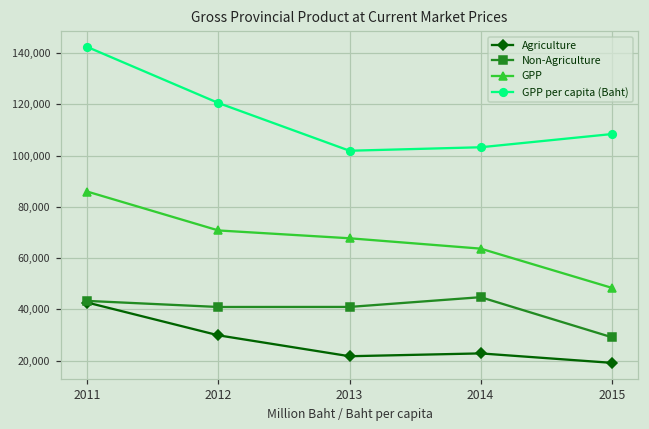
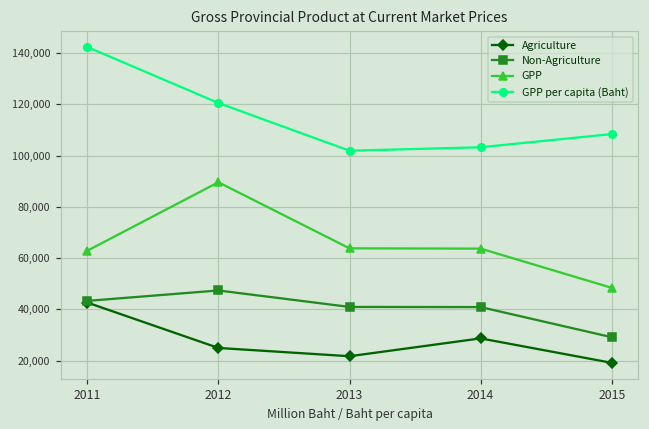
  {
    "Agriculture": {
-     "2012": "30,000",
+     "2012": "25,000",
      "2013": "22,000",
-     "2014": "23,000",
+     "2014": "29,000",
      "2015": "19,000"
    },
    "Non-Agriculture": {
-     "2012": "41,000",
+     "2012": "47,000",
      "2013": "41,000",
-     "2014": "45,000",
+     "2014": "41,000",
      "2015": "29,000"
    },
    "GPP": {
-     "2011": "86,000",
-     "2012": "71,000",
-     "2013": "68,000",
+     "2011": "63,000",
+     "2012": "90,000",
+     "2013": "64,000",
      "2014": "64,000",
      "2015": "48,000"
    },
    "GPP per capita (Baht)": {
      "2011": "142,000",
      "2012": "120,000",
      "2013": "102,000",
      "2014": "103,000",
      "2015": "108,000"
    }
  }
